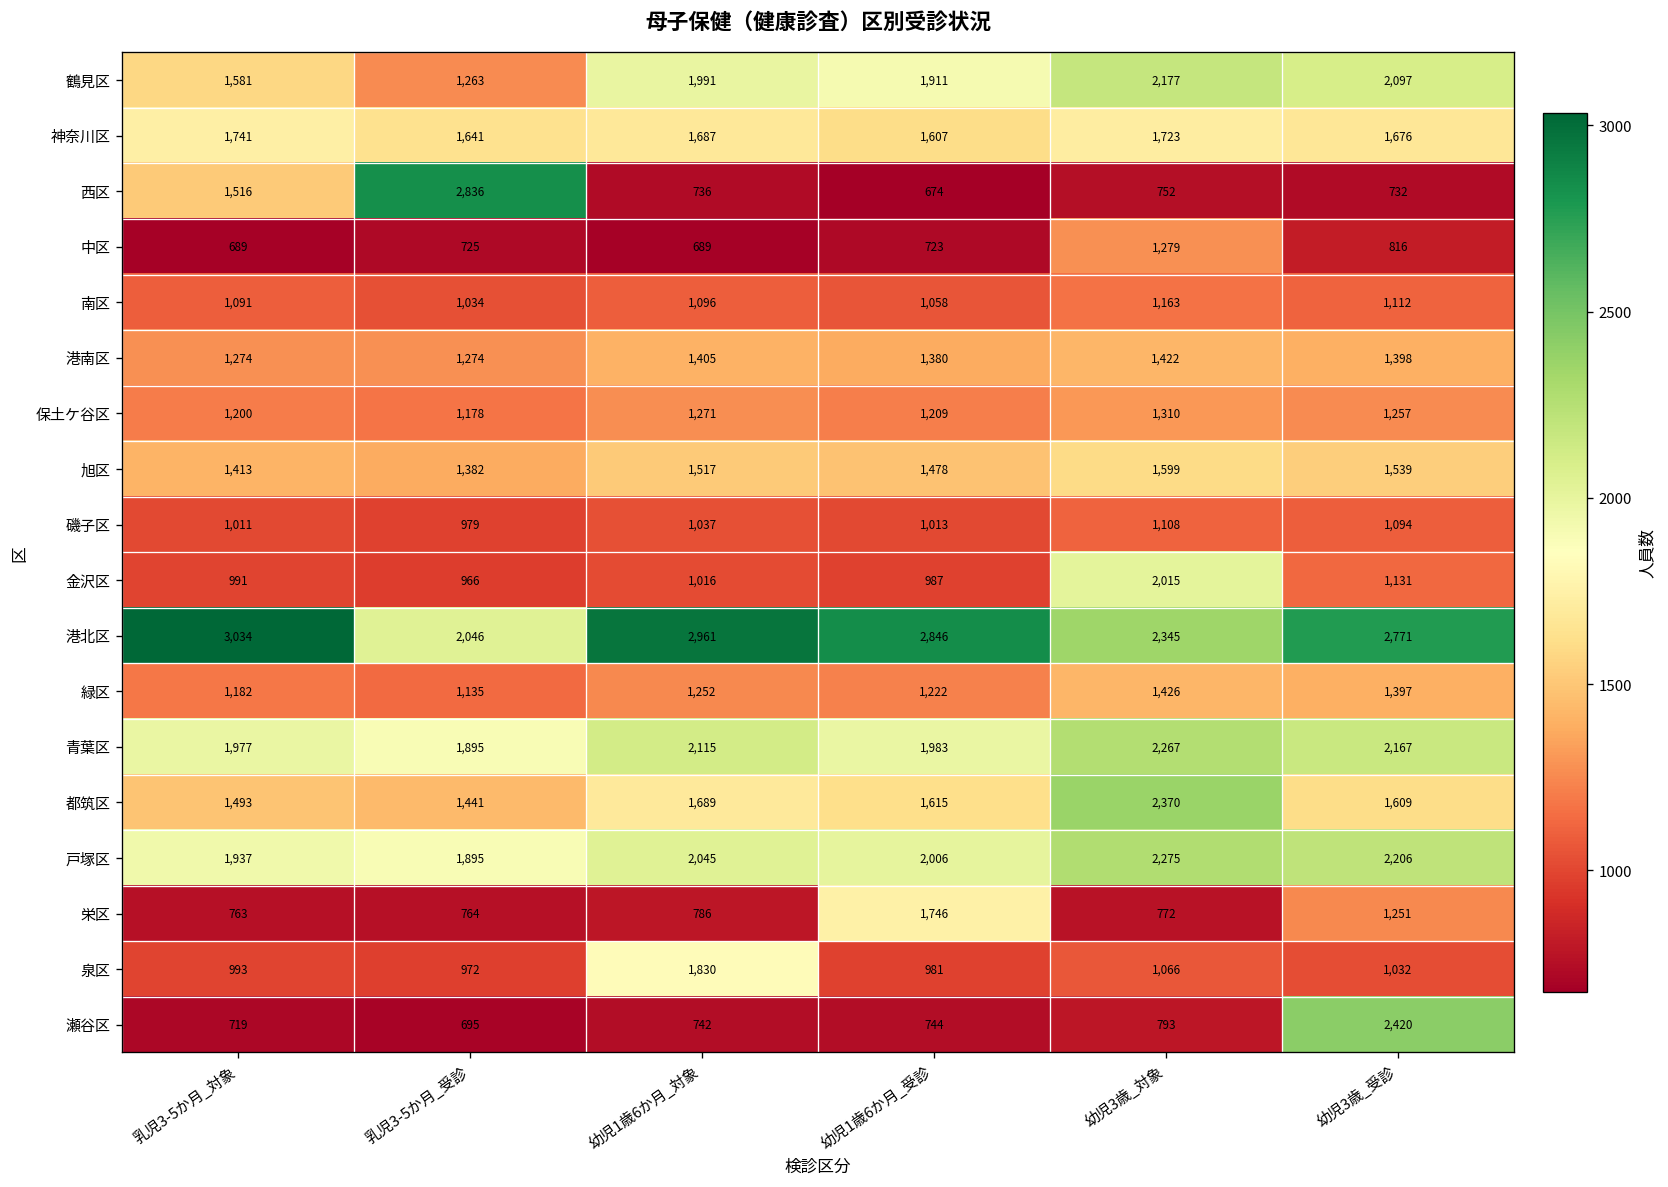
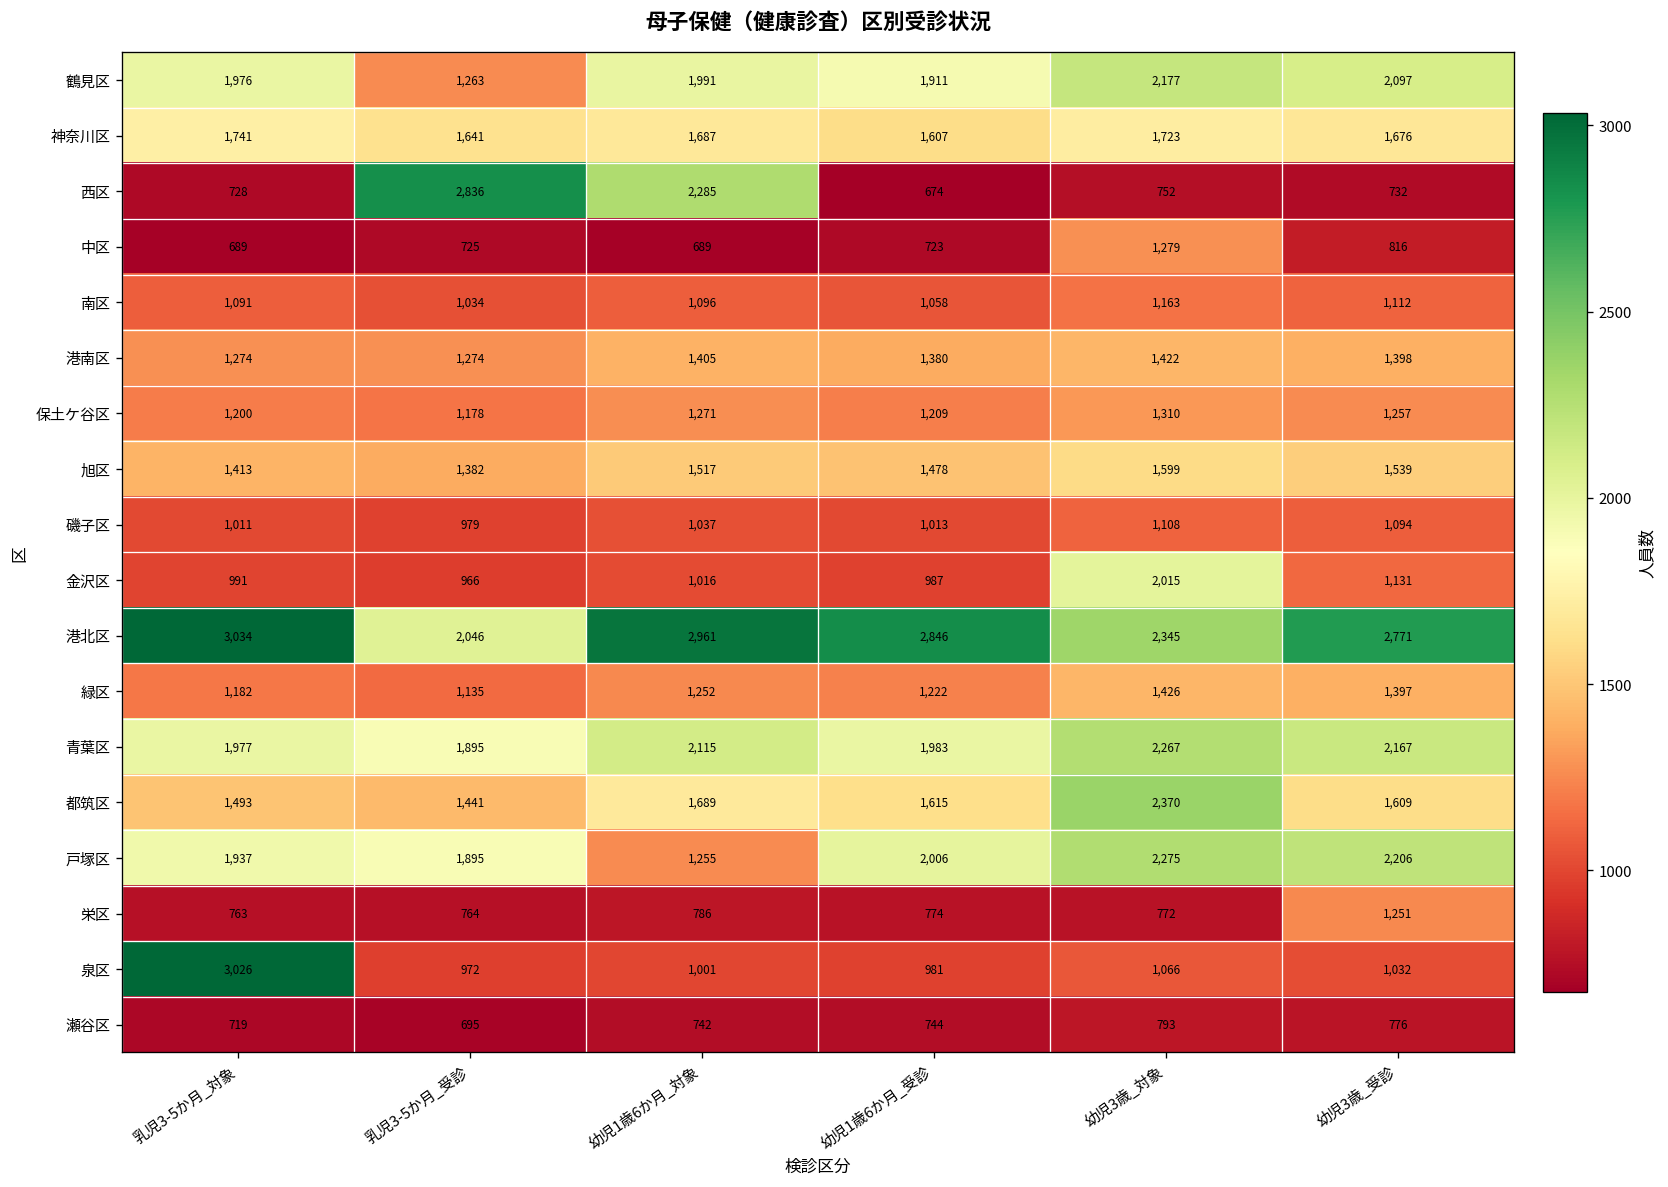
  {
    "鶴見区": {
-     "乳児3-5か月_対象": "1,581",
+     "乳児3-5か月_対象": "1,976",
      "乳児3-5か月_受診": "1,263",
      "幼児1歳6か月_対象": "1,991",
      "幼児1歳6か月_受診": "1,911",
      "幼児3歳_対象": "2,177",
      "幼児3歳_受診": "2,097"
    },
    "神奈川区": {
      "乳児3-5か月_対象": "1,741",
      "乳児3-5か月_受診": "1,641",
      "幼児1歳6か月_対象": "1,687",
      "幼児1歳6か月_受診": "1,607",
      "幼児3歳_対象": "1,723",
      "幼児3歳_受診": "1,676"
    },
    "西区": {
-     "乳児3-5か月_対象": "1,516",
+     "乳児3-5か月_対象": "728",
      "乳児3-5か月_受診": "2,836",
-     "幼児1歳6か月_対象": "736",
+     "幼児1歳6か月_対象": "2,285",
      "幼児1歳6か月_受診": "674",
      "幼児3歳_対象": "752",
      "幼児3歳_受診": "732"
    },
    "中区": {
      "乳児3-5か月_対象": "689",
      "乳児3-5か月_受診": "725",
      "幼児1歳6か月_対象": "689",
      "幼児1歳6か月_受診": "723",
      "幼児3歳_対象": "1,279",
      "幼児3歳_受診": "816"
    },
    "南区": {
      "乳児3-5か月_対象": "1,091",
      "乳児3-5か月_受診": "1,034",
      "幼児1歳6か月_対象": "1,096",
      "幼児1歳6か月_受診": "1,058",
      "幼児3歳_対象": "1,163",
      "幼児3歳_受診": "1,112"
    },
    "港南区": {
      "乳児3-5か月_対象": "1,274",
      "乳児3-5か月_受診": "1,274",
      "幼児1歳6か月_対象": "1,405",
      "幼児1歳6か月_受診": "1,380",
      "幼児3歳_対象": "1,422",
      "幼児3歳_受診": "1,398"
    },
    "保土ケ谷区": {
      "乳児3-5か月_対象": "1,200",
      "乳児3-5か月_受診": "1,178",
      "幼児1歳6か月_対象": "1,271",
      "幼児1歳6か月_受診": "1,209",
      "幼児3歳_対象": "1,310",
      "幼児3歳_受診": "1,257"
    },
    "旭区": {
      "乳児3-5か月_対象": "1,413",
      "乳児3-5か月_受診": "1,382",
      "幼児1歳6か月_対象": "1,517",
      "幼児1歳6か月_受診": "1,478",
      "幼児3歳_対象": "1,599",
      "幼児3歳_受診": "1,539"
    },
    "磯子区": {
      "乳児3-5か月_対象": "1,011",
      "乳児3-5か月_受診": "979",
      "幼児1歳6か月_対象": "1,037",
      "幼児1歳6か月_受診": "1,013",
      "幼児3歳_対象": "1,108",
      "幼児3歳_受診": "1,094"
    },
    "金沢区": {
      "乳児3-5か月_対象": "991",
      "乳児3-5か月_受診": "966",
      "幼児1歳6か月_対象": "1,016",
      "幼児1歳6か月_受診": "987",
      "幼児3歳_対象": "2,015",
      "幼児3歳_受診": "1,131"
    },
    "港北区": {
      "乳児3-5か月_対象": "3,034",
      "乳児3-5か月_受診": "2,046",
      "幼児1歳6か月_対象": "2,961",
      "幼児1歳6か月_受診": "2,846",
      "幼児3歳_対象": "2,345",
      "幼児3歳_受診": "2,771"
    },
    "緑区": {
      "乳児3-5か月_対象": "1,182",
      "乳児3-5か月_受診": "1,135",
      "幼児1歳6か月_対象": "1,252",
      "幼児1歳6か月_受診": "1,222",
      "幼児3歳_対象": "1,426",
      "幼児3歳_受診": "1,397"
    },
    "青葉区": {
      "乳児3-5か月_対象": "1,977",
      "乳児3-5か月_受診": "1,895",
      "幼児1歳6か月_対象": "2,115",
      "幼児1歳6か月_受診": "1,983",
      "幼児3歳_対象": "2,267",
      "幼児3歳_受診": "2,167"
    },
    "都筑区": {
      "乳児3-5か月_対象": "1,493",
      "乳児3-5か月_受診": "1,441",
      "幼児1歳6か月_対象": "1,689",
      "幼児1歳6か月_受診": "1,615",
      "幼児3歳_対象": "2,370",
      "幼児3歳_受診": "1,609"
    },
    "戸塚区": {
      "乳児3-5か月_対象": "1,937",
      "乳児3-5か月_受診": "1,895",
-     "幼児1歳6か月_対象": "2,045",
+     "幼児1歳6か月_対象": "1,255",
      "幼児1歳6か月_受診": "2,006",
      "幼児3歳_対象": "2,275",
      "幼児3歳_受診": "2,206"
    },
    "栄区": {
      "乳児3-5か月_対象": "763",
      "乳児3-5か月_受診": "764",
      "幼児1歳6か月_対象": "786",
-     "幼児1歳6か月_受診": "1,746",
+     "幼児1歳6か月_受診": "774",
      "幼児3歳_対象": "772",
      "幼児3歳_受診": "1,251"
    },
    "泉区": {
-     "乳児3-5か月_対象": "993",
+     "乳児3-5か月_対象": "3,026",
      "乳児3-5か月_受診": "972",
-     "幼児1歳6か月_対象": "1,830",
+     "幼児1歳6か月_対象": "1,001",
      "幼児1歳6か月_受診": "981",
      "幼児3歳_対象": "1,066",
      "幼児3歳_受診": "1,032"
    },
    "瀬谷区": {
      "乳児3-5か月_対象": "719",
      "乳児3-5か月_受診": "695",
      "幼児1歳6か月_対象": "742",
      "幼児1歳6か月_受診": "744",
      "幼児3歳_対象": "793",
-     "幼児3歳_受診": "2,420"
+     "幼児3歳_受診": "776"
    }
  }
